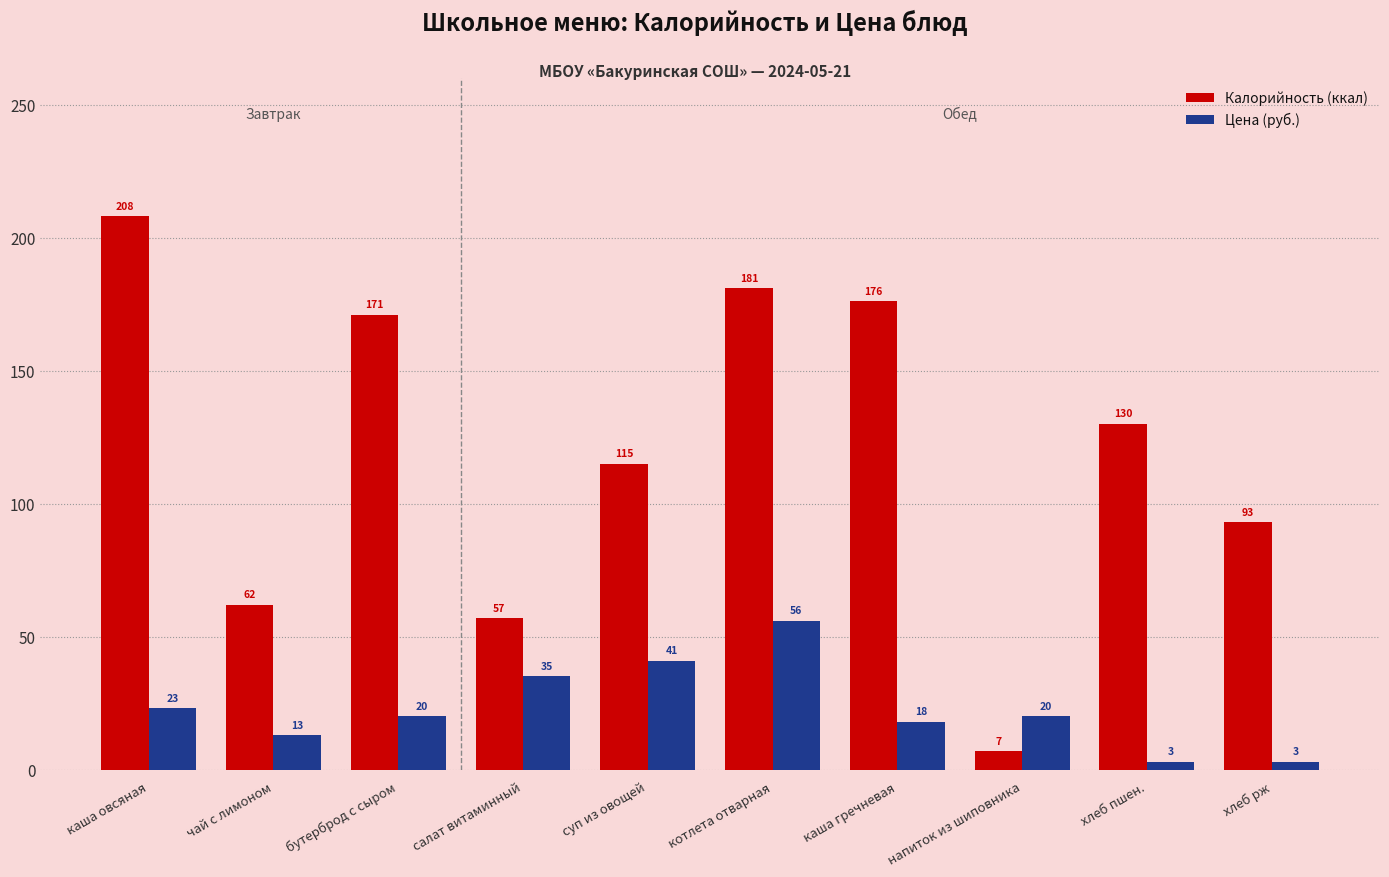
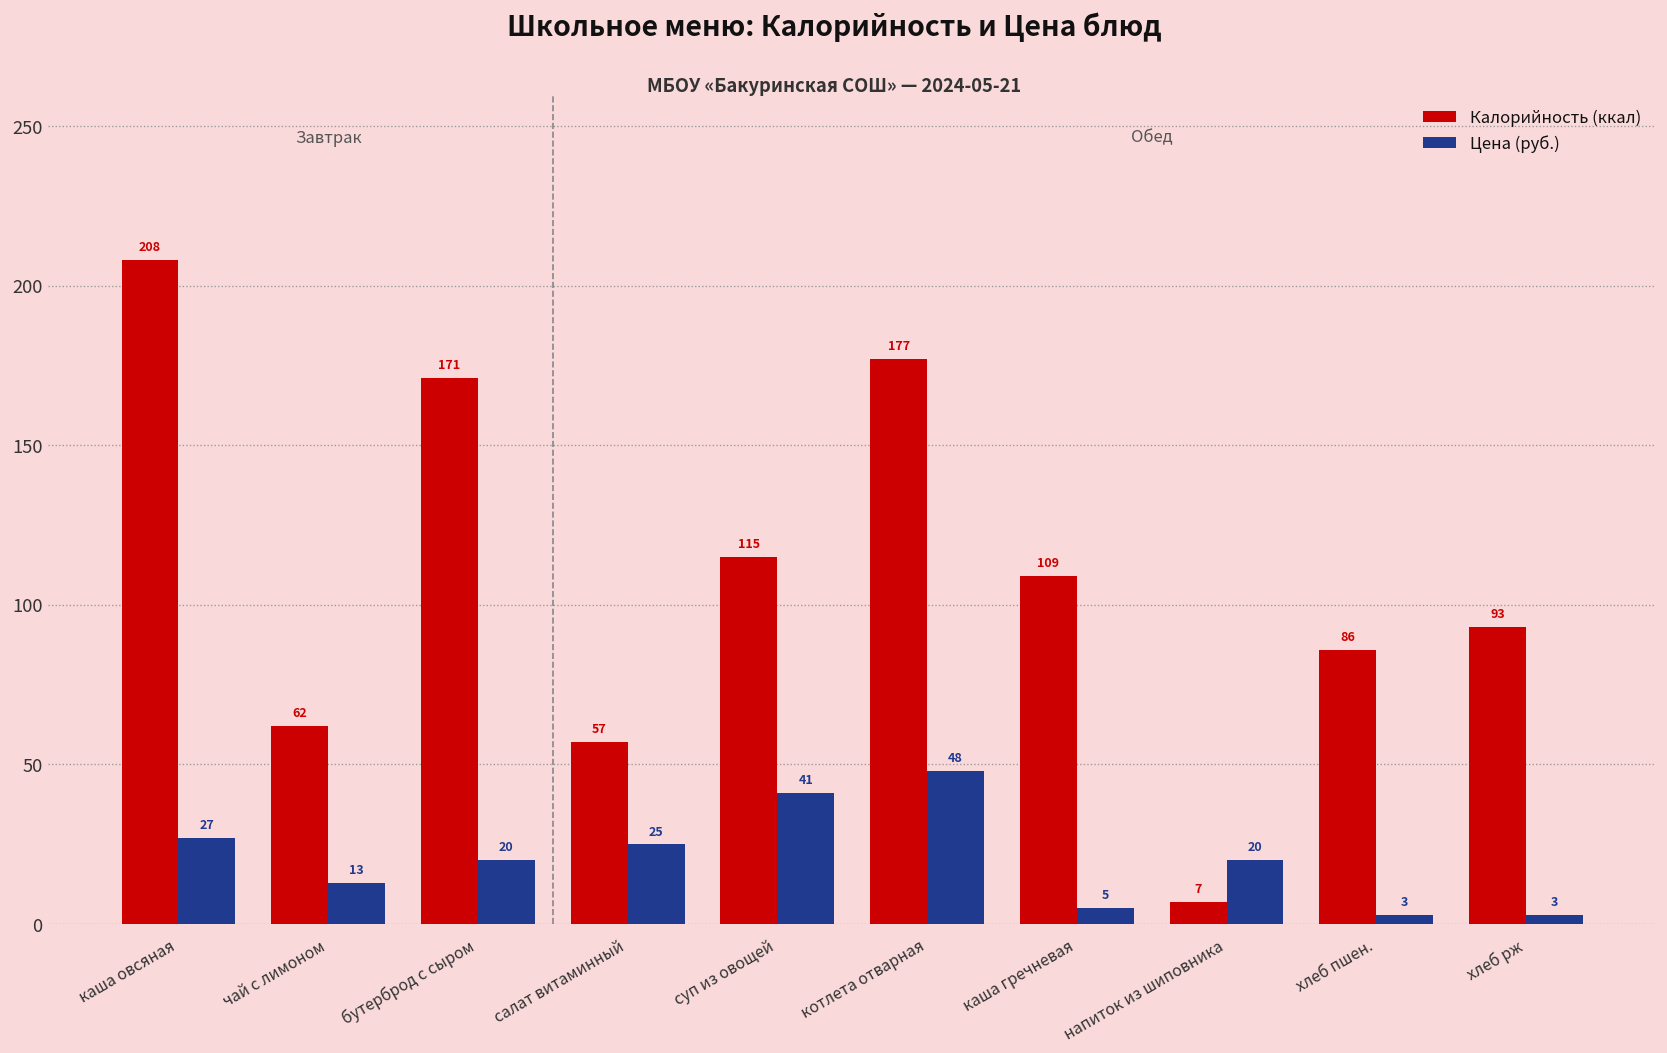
  {
    "Калорийность (ккал)": {
      "каша овсяная": 208,
      "чай с лимоном": 62,
      "бутерброд с сыром": 171,
      "салат витаминный": 57,
      "суп из овощей": 115,
-     "котлета отварная": 181,
-     "каша гречневая": 176,
+     "котлета отварная": 177,
+     "каша гречневая": 109,
      "напиток из шиповника": 7,
-     "хлеб пшен.": 130,
+     "хлеб пшен.": 86,
      "хлеб рж": 93
    },
    "Цена (руб.)": {
-     "каша овсяная": 23,
+     "каша овсяная": 27,
      "чай с лимоном": 13,
      "бутерброд с сыром": 20,
-     "салат витаминный": 35,
+     "салат витаминный": 25,
      "суп из овощей": 41,
-     "котлета отварная": 56,
-     "каша гречневая": 18,
+     "котлета отварная": 48,
+     "каша гречневая": 5,
      "напиток из шиповника": 20,
      "хлеб пшен.": 3,
      "хлеб рж": 3
    }
  }
